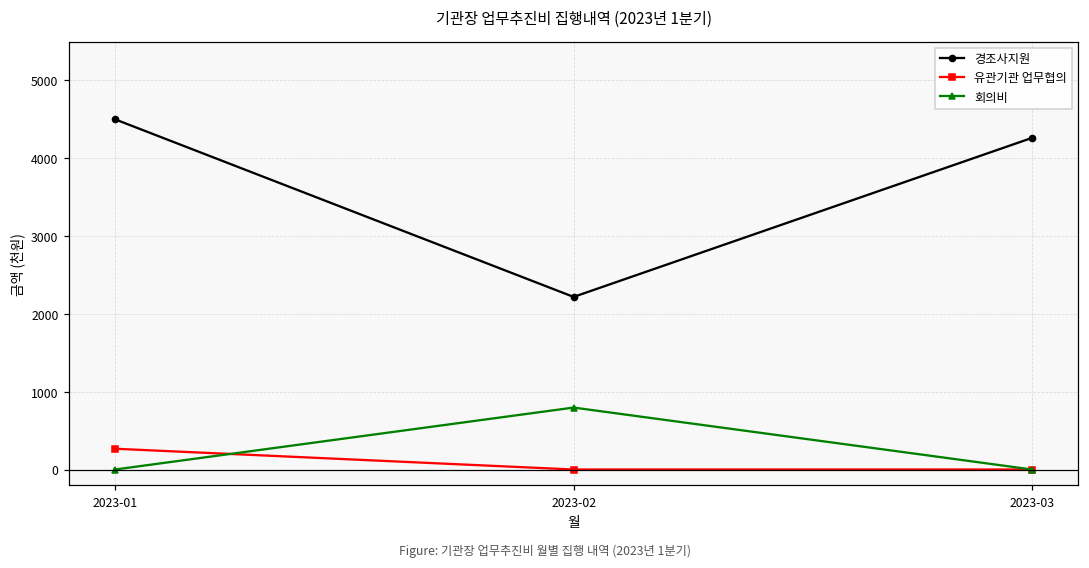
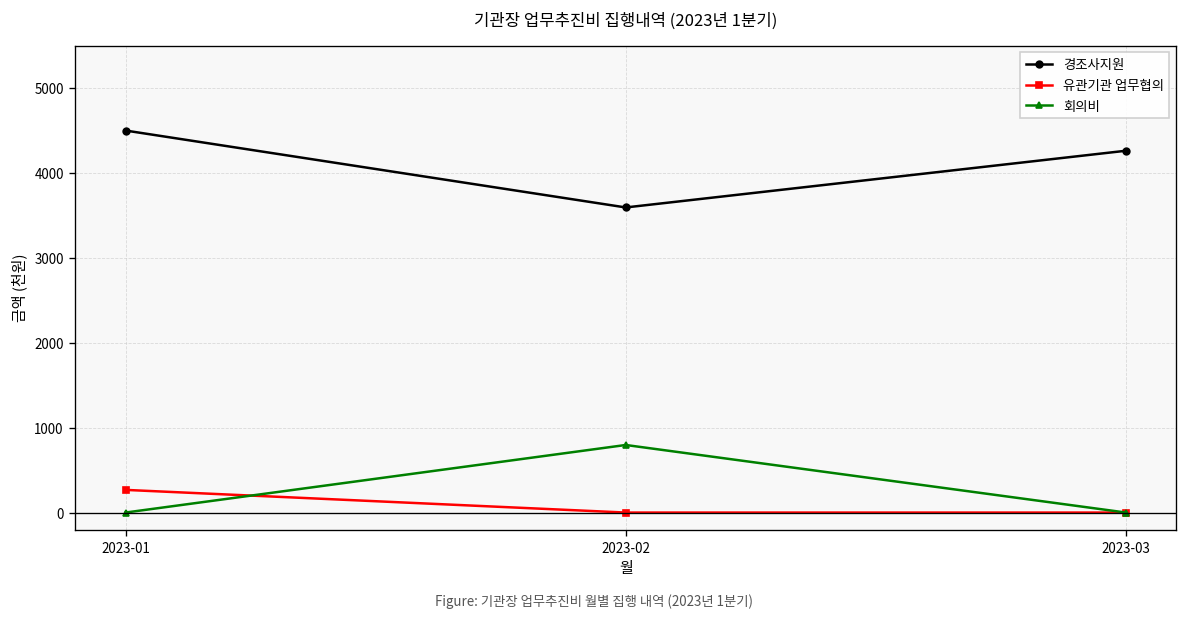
  {
    "경조사지원": {
      "2023-01": 4500,
-     "2023-02": 2200,
+     "2023-02": 3600,
      "2023-03": 4300
    },
    "유관기관 업무협의": {
      "2023-01": 300,
      "2023-02": 0
    },
    "회의비": {
      "2023-01": 0,
      "2023-02": 800
    }
  }
